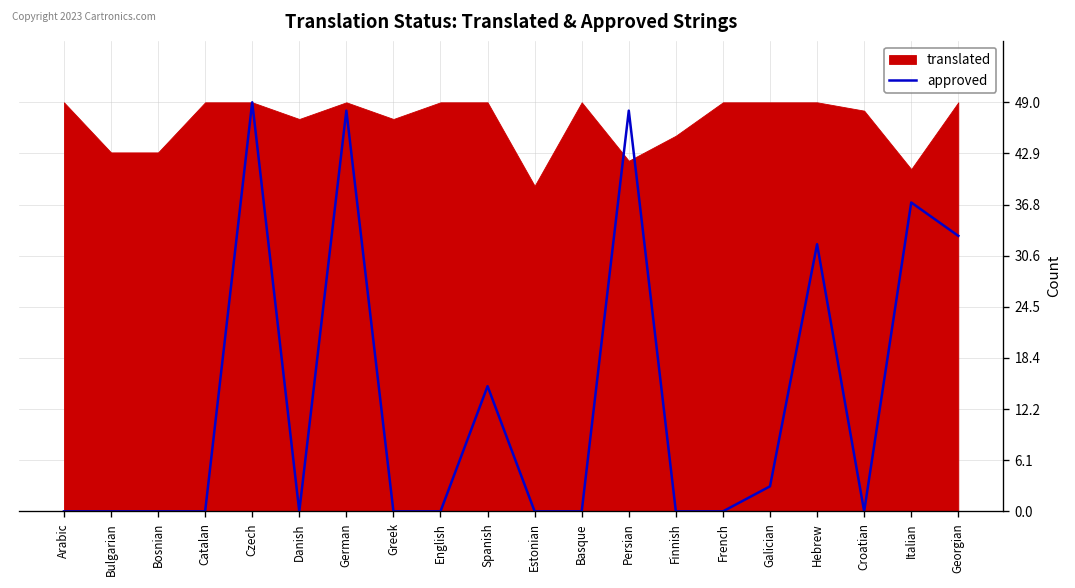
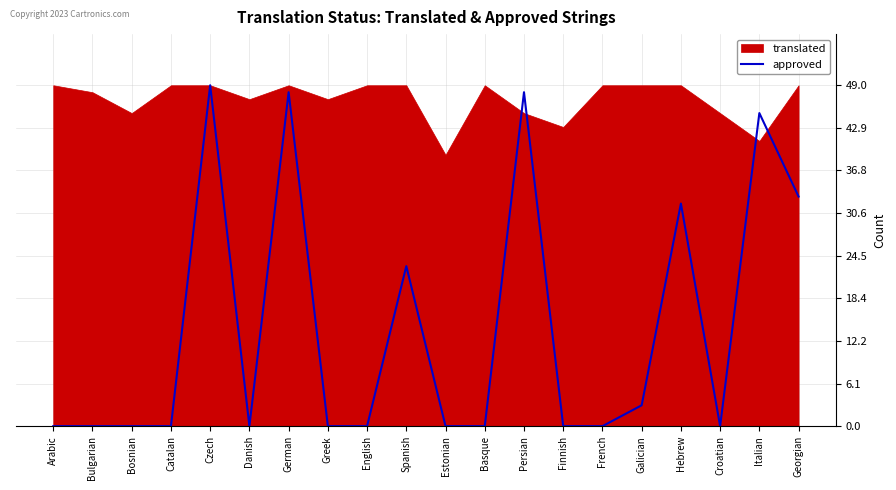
  {
    "approved": {
      "Arabic": 0,
      "Bulgarian": 0,
      "Bosnian": 0,
      "Catalan": 0,
      "Danish": 0,
      "German": 48,
      "Greek": 0,
      "English": 0,
-     "Spanish": 15,
+     "Spanish": 23,
      "Estonian": 0,
      "Basque": 0,
      "Persian": 48,
      "Finnish": 0,
      "French": 0,
      "Galician": 3,
      "Hebrew": 32,
      "Croatian": 0,
-     "Italian": 37,
+     "Italian": 45,
      "Georgian": 33
    },
    "translated": {
      "Arabic": 49,
-     "Bulgarian": 43,
-     "Bosnian": 43,
+     "Bulgarian": 48,
+     "Bosnian": 45,
      "Catalan": 49,
      "Danish": 47,
      "German": 49,
      "Greek": 47,
      "English": 49,
      "Spanish": 49,
      "Estonian": 39,
      "Basque": 49,
-     "Persian": 42,
-     "Finnish": 45,
+     "Persian": 45,
+     "Finnish": 43,
      "French": 49,
      "Galician": 49,
      "Hebrew": 49,
-     "Croatian": 48,
+     "Croatian": 45,
      "Italian": 41,
      "Georgian": 49
    }
  }
